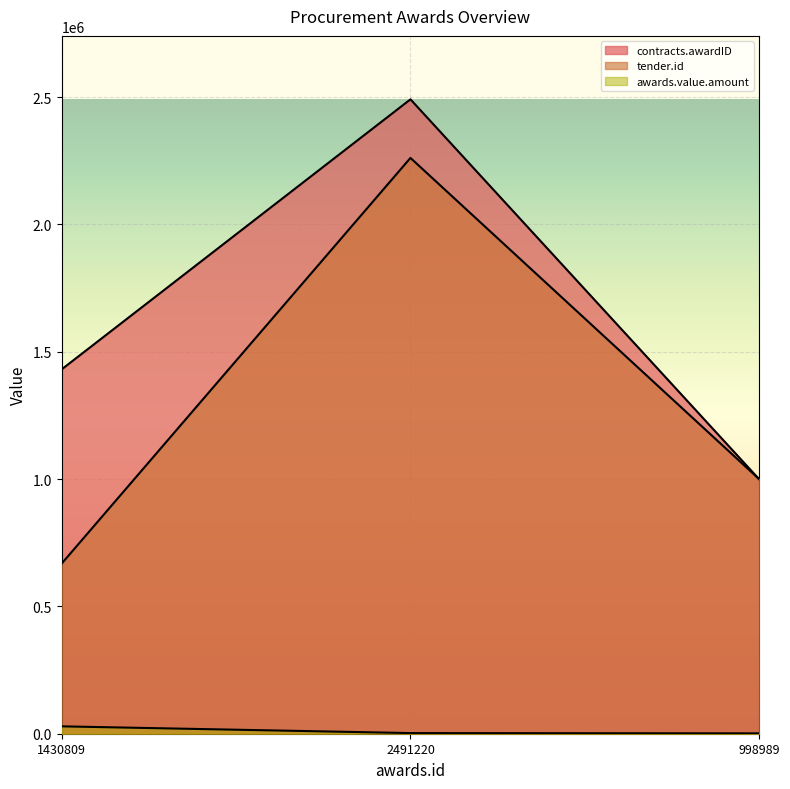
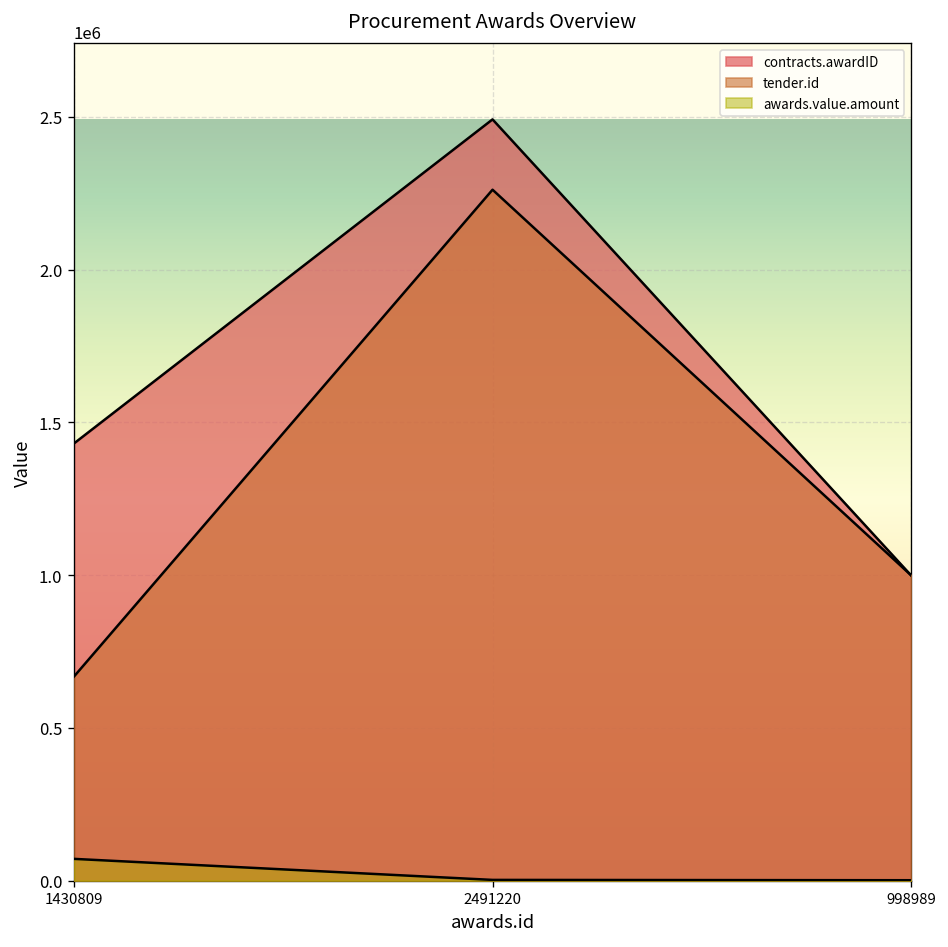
  {
    "awards.value.amount": {
-     "1430809": 30000,
+     "1430809": 70000,
      "2491220": 0,
      "998989": 0
    }
  }
